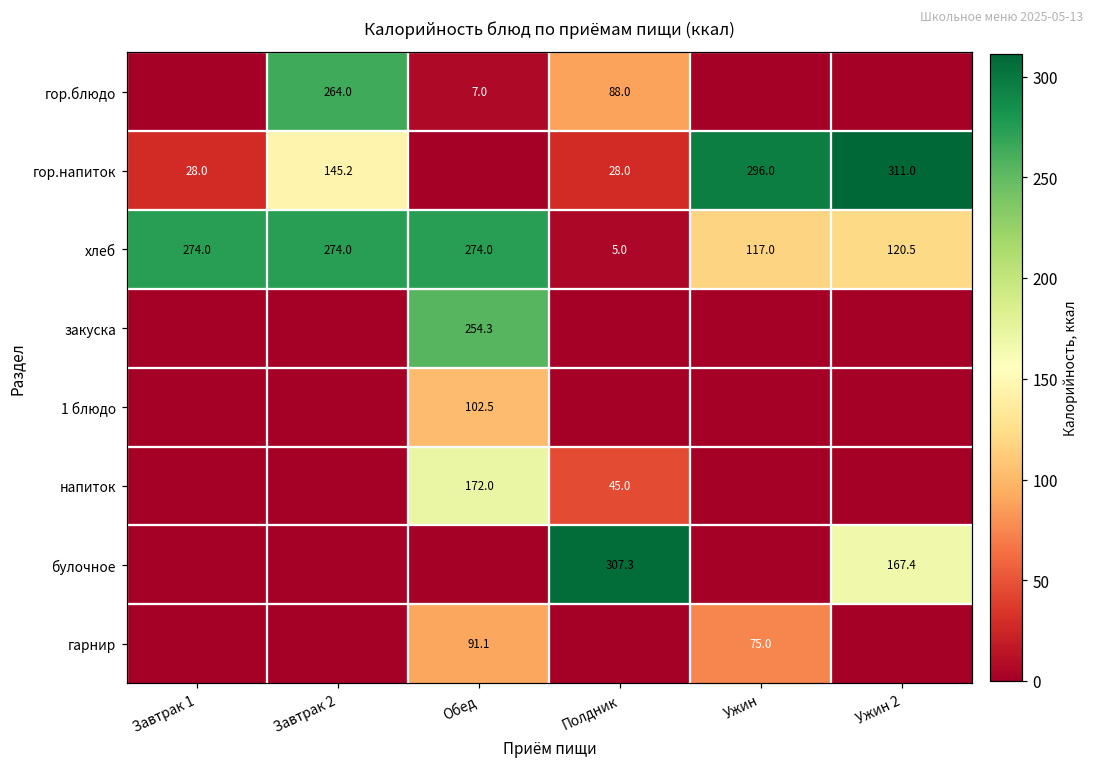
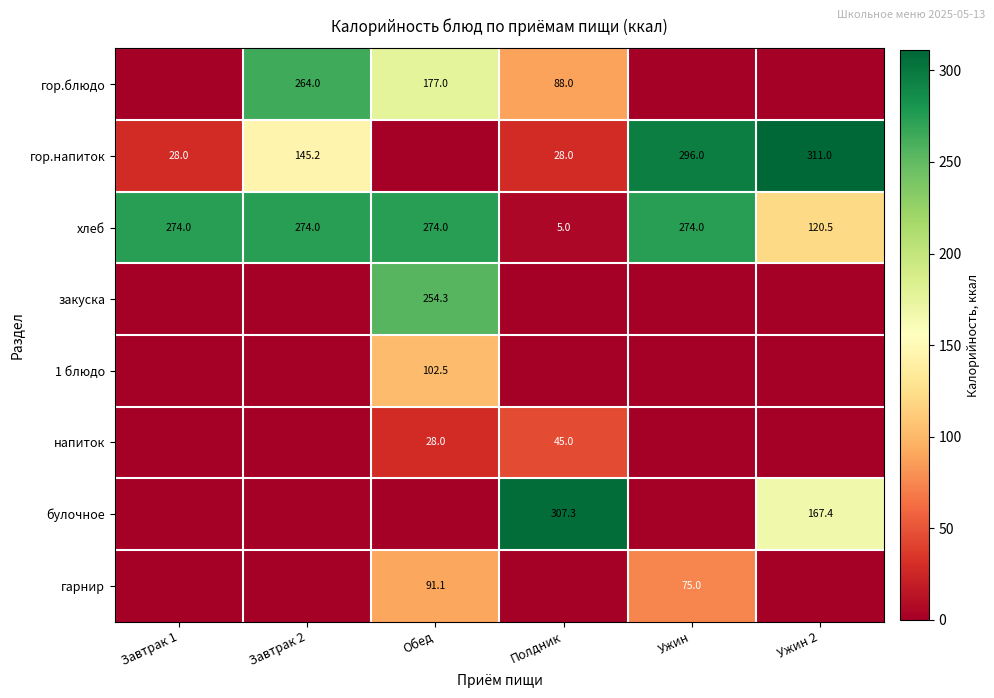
  {
    "гор.блюдо": {
      "Завтрак 2": 264.0,
-     "Обед": 7.0,
+     "Обед": 177.0,
      "Полдник": 88.0
    },
    "гор.напиток": {
      "Завтрак 1": 28.0,
      "Завтрак 2": 145.2,
      "Полдник": 28.0,
      "Ужин": 296.0,
      "Ужин 2": 311.0
    },
    "хлеб": {
      "Завтрак 1": 274.0,
      "Завтрак 2": 274.0,
      "Обед": 274.0,
      "Полдник": 5.0,
-     "Ужин": 117.0,
+     "Ужин": 274.0,
      "Ужин 2": 120.5
    },
    "закуска": {
      "Обед": 254.3
    },
    "1 блюдо": {
      "Обед": 102.5
    },
    "напиток": {
-     "Обед": 172.0,
+     "Обед": 28.0,
      "Полдник": 45.0
    },
    "булочное": {
      "Полдник": 307.3,
      "Ужин 2": 167.4
    },
    "гарнир": {
      "Обед": 91.1,
      "Ужин": 75.0
    }
  }
